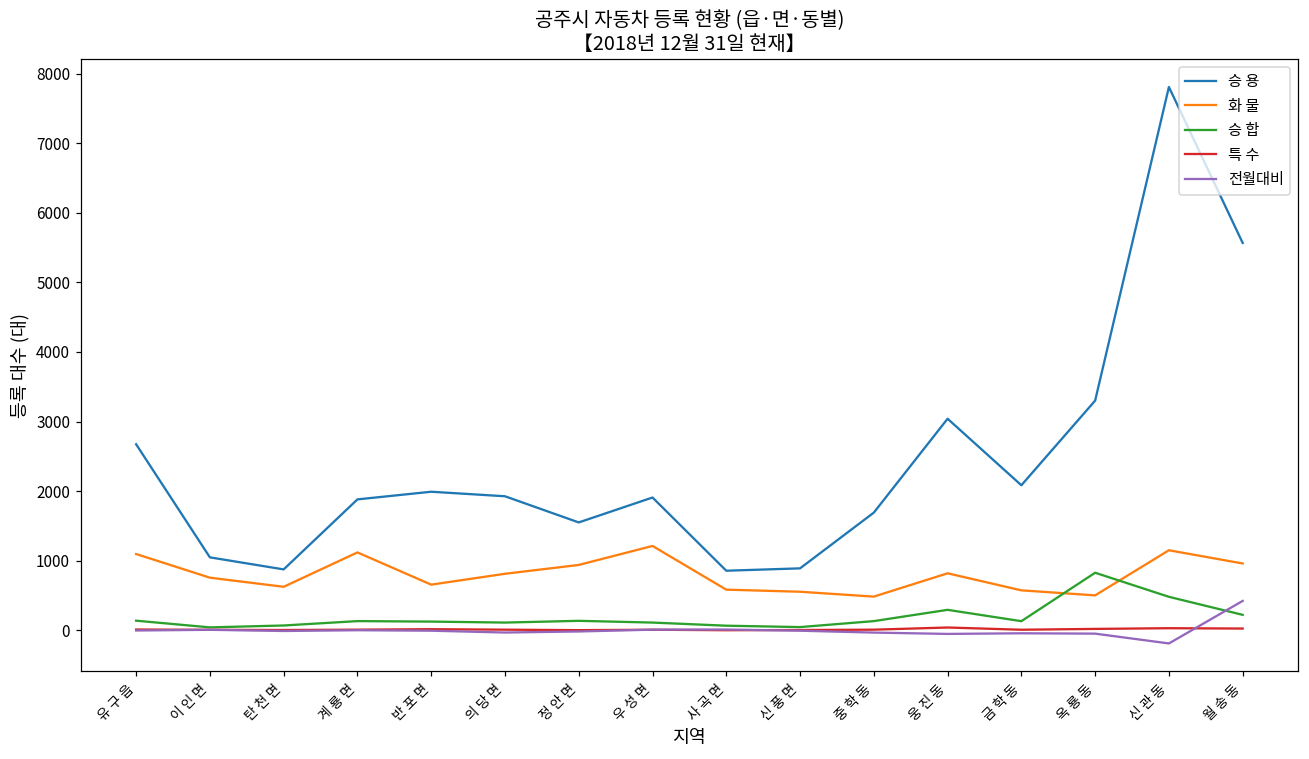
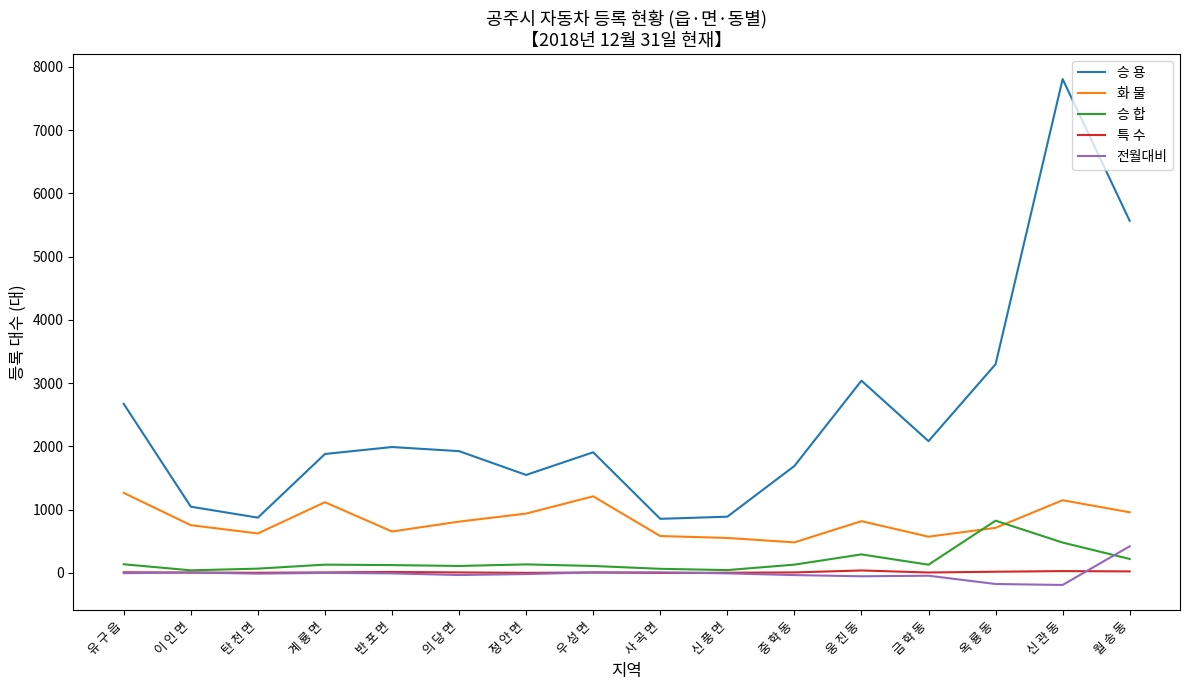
  {
    "승 용": {
      "유 구 읍": 2700,
      "이 인 면": 1000,
      "탄 천 면": 900,
      "계 룡 면": 1900,
      "반 포 면": 2000,
      "의 당 면": 1900,
      "정 안 면": 1600,
      "우 성 면": 1900,
      "사 곡 면": 900,
      "신 풍 면": 900,
      "중 학 동": 1700,
      "웅 진 동": 3000,
      "금 학 동": 2100,
      "옥 룡 동": 3300,
      "신 관 동": 7800,
      "월 송 동": 5600
    },
    "화 물": {
-     "유 구 읍": 1100,
+     "유 구 읍": 1300,
      "이 인 면": 800,
      "탄 천 면": 600,
      "계 룡 면": 1100,
      "반 포 면": 700,
      "의 당 면": 800,
      "정 안 면": 900,
      "우 성 면": 1200,
      "사 곡 면": 600,
      "신 풍 면": 600,
      "중 학 동": 500,
      "웅 진 동": 800,
      "금 학 동": 600,
-     "옥 룡 동": 500,
+     "옥 룡 동": 700,
      "신 관 동": 1200,
      "월 송 동": 1000
    },
    "승 합": {
      "유 구 읍": 100,
      "탄 천 면": 100,
      "계 룡 면": 100,
      "반 포 면": 100,
      "의 당 면": 100,
      "정 안 면": 100,
      "우 성 면": 100,
      "사 곡 면": 100,
      "신 풍 면": 0,
      "중 학 동": 100,
      "웅 진 동": 300,
      "금 학 동": 100,
      "옥 룡 동": 800,
      "신 관 동": 500,
      "월 송 동": 200
    },
    "특 수": {
      "의 당 면": 0,
      "중 학 동": 0,
      "웅 진 동": 0,
      "금 학 동": 0,
      "옥 룡 동": 0,
      "신 관 동": 0,
      "월 송 동": 0
    },
    "전월대비": {
      "의 당 면": 0,
      "중 학 동": 0,
      "웅 진 동": -100,
      "금 학 동": 0,
-     "옥 룡 동": 0,
+     "옥 룡 동": -200,
      "신 관 동": -200,
      "월 송 동": 400
    }
  }
